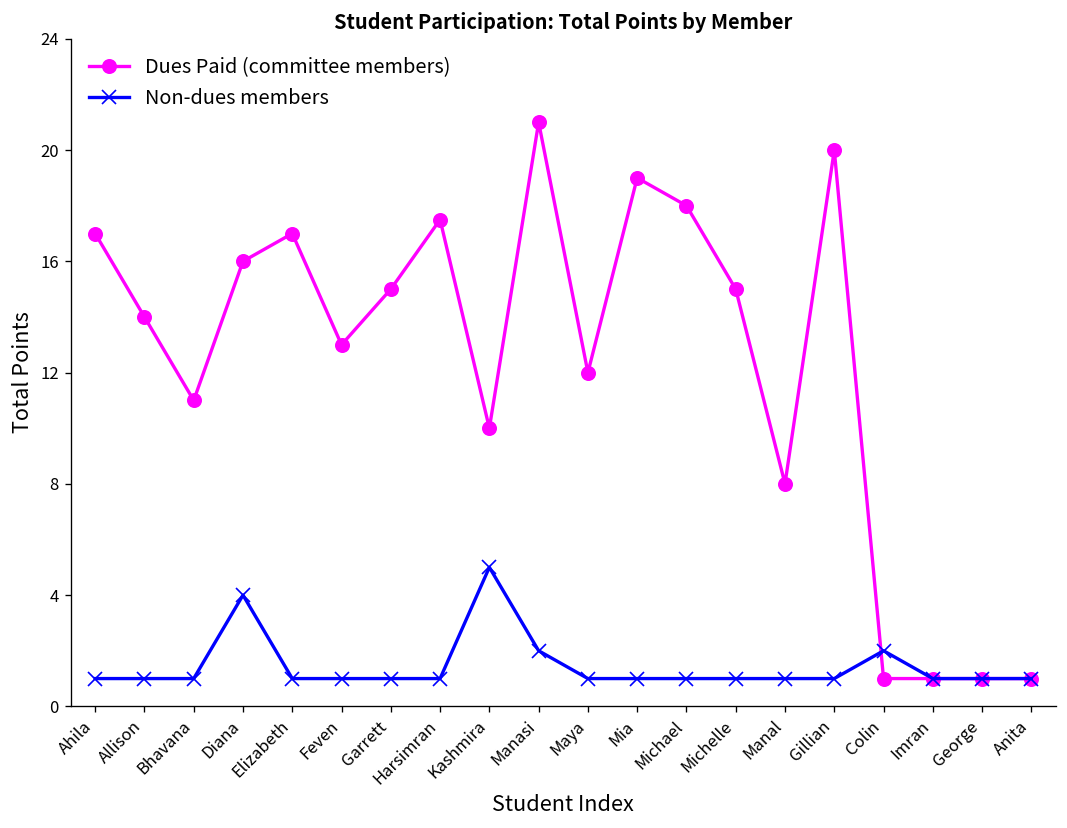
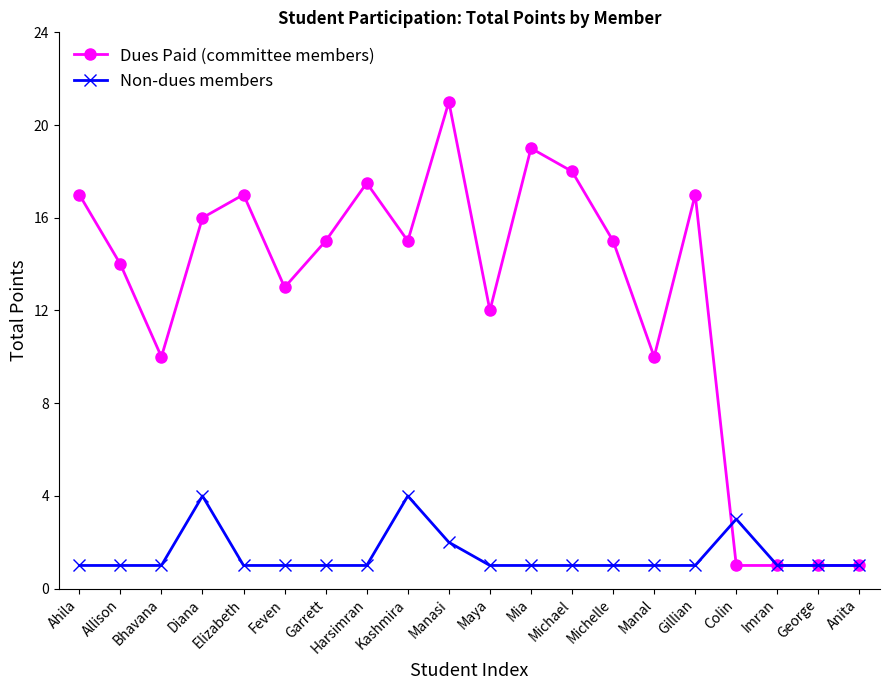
  {
    "Dues Paid (committee members)": {
      "Ahila": 17,
      "Allison": 14,
-     "Bhavana": 11,
+     "Bhavana": 10,
      "Diana": 16,
      "Elizabeth": 17,
      "Feven": 13,
      "Garrett": 15,
      "Harsimran": 17.5,
-     "Kashmira": 10,
+     "Kashmira": 15,
      "Manasi": 21,
      "Maya": 12,
      "Mia": 19,
      "Michael": 18,
      "Michelle": 15,
-     "Manal": 8,
-     "Gillian": 20,
+     "Manal": 10,
+     "Gillian": 17,
      "Colin": 1
    },
    "Non-dues members": {
      "Ahila": 1,
      "Allison": 1,
      "Bhavana": 1,
      "Diana": 4,
      "Elizabeth": 1,
      "Feven": 1,
      "Garrett": 1,
      "Harsimran": 1,
-     "Kashmira": 5,
+     "Kashmira": 4,
      "Manasi": 2,
      "Maya": 1,
      "Mia": 1,
      "Michael": 1,
      "Michelle": 1,
      "Manal": 1,
      "Gillian": 1,
-     "Colin": 2
+     "Colin": 3
    }
  }
